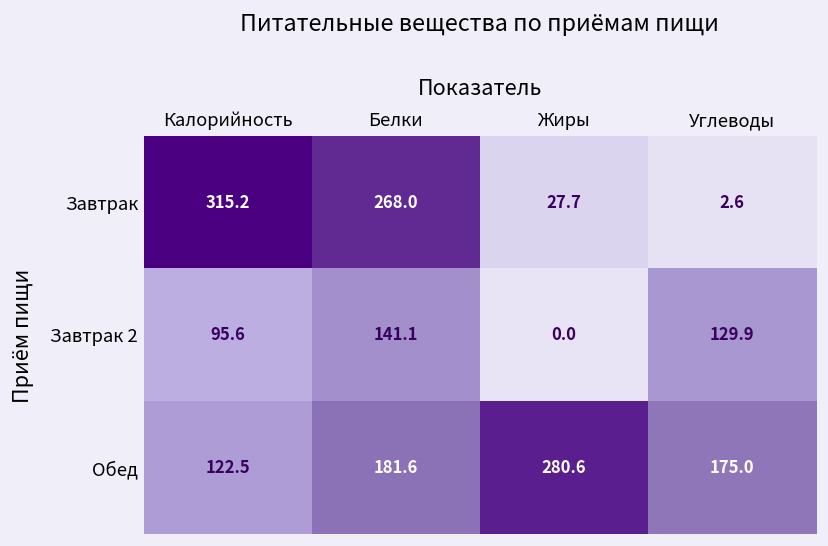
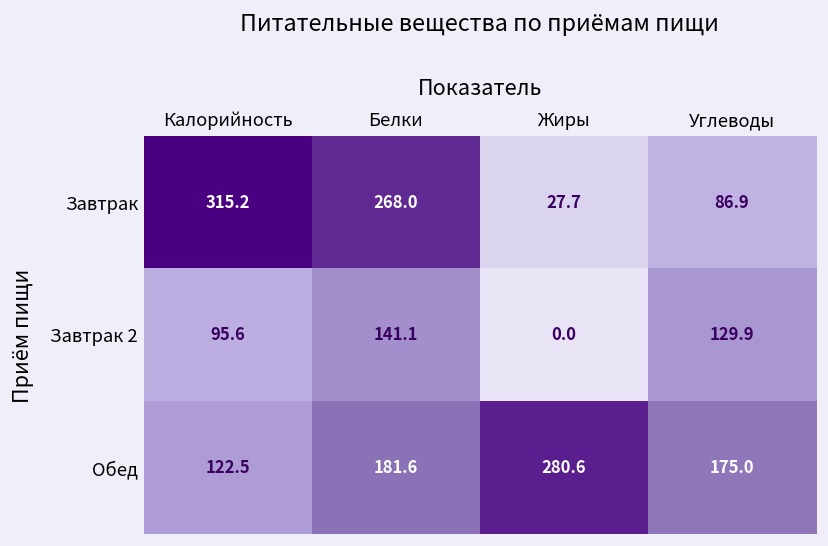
  {
    "Завтрак": {
      "Калорийность": 315.2,
      "Белки": 268.0,
      "Жиры": 27.7,
-     "Углеводы": 2.6
+     "Углеводы": 86.9
    },
    "Завтрак 2": {
      "Калорийность": 95.6,
      "Белки": 141.1,
      "Жиры": 0.0,
      "Углеводы": 129.9
    },
    "Обед": {
      "Калорийность": 122.5,
      "Белки": 181.6,
      "Жиры": 280.6,
      "Углеводы": 175.0
    }
  }
